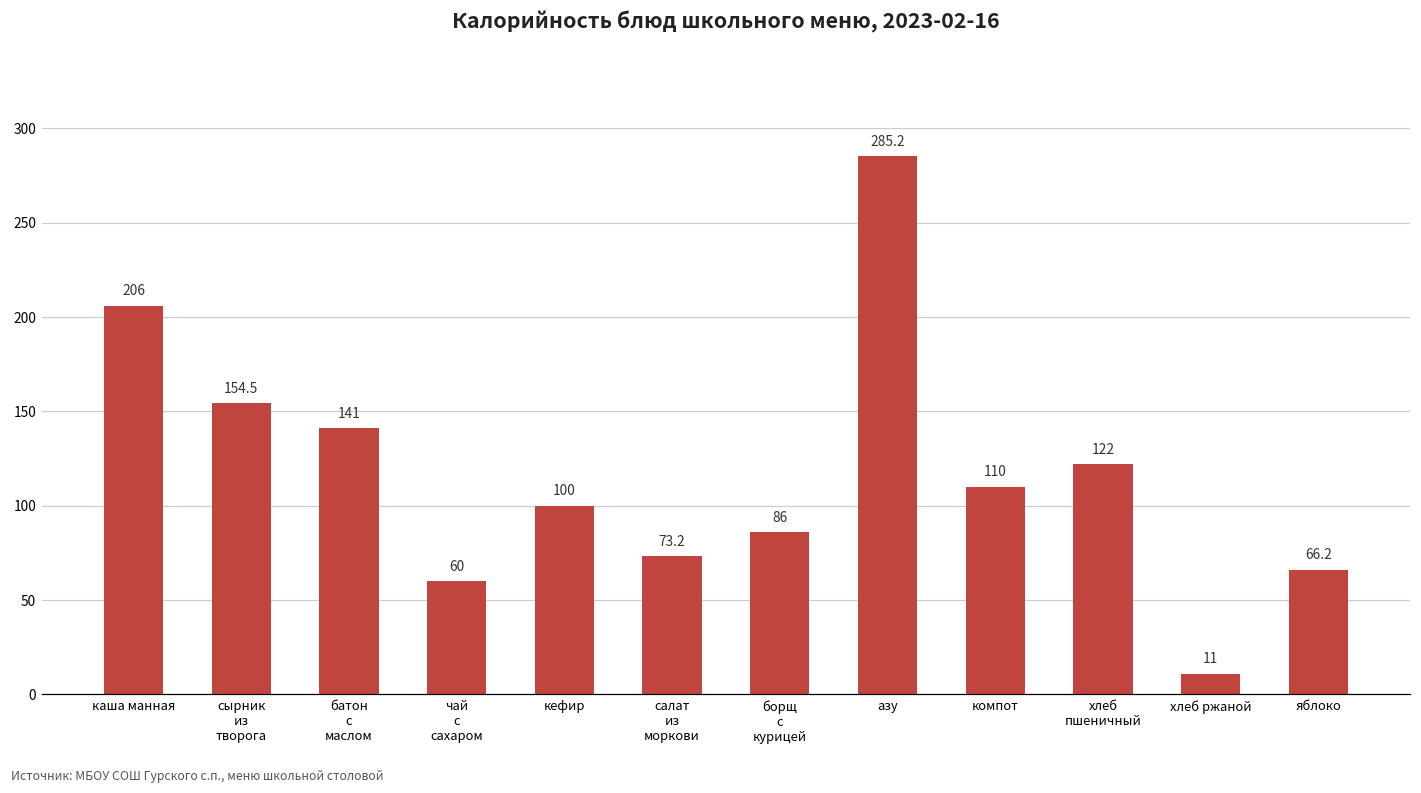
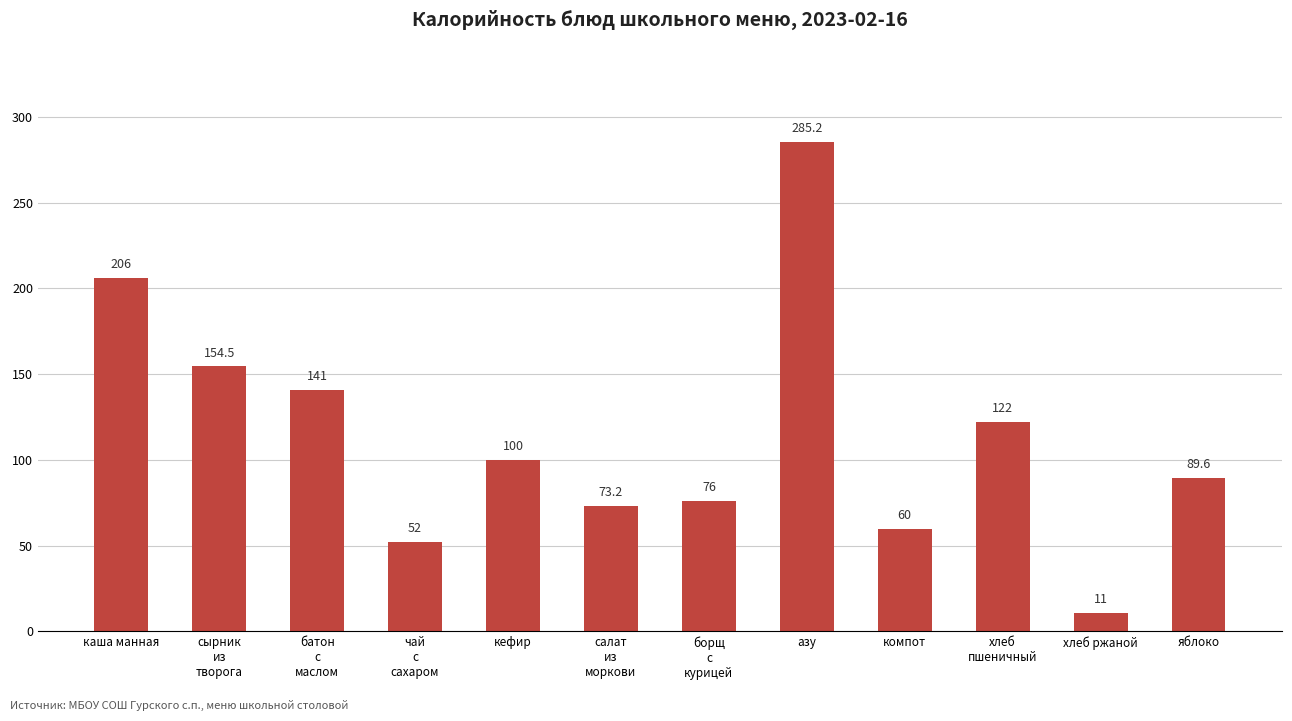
  {
    "каша манная": 206,
    "сырник из творога": 154.5,
    "батон с маслом": 141,
-   "чай с сахаром": 60,
+   "чай с сахаром": 52,
    "кефир": 100,
    "салат из моркови": 73.2,
-   "борщ с курицей": 86,
+   "борщ с курицей": 76,
    "азу": 285.2,
-   "компот": 110,
+   "компот": 60,
    "хлеб пшеничный": 122,
    "хлеб ржаной": 11,
-   "яблоко": 66.2
+   "яблоко": 89.6
  }
